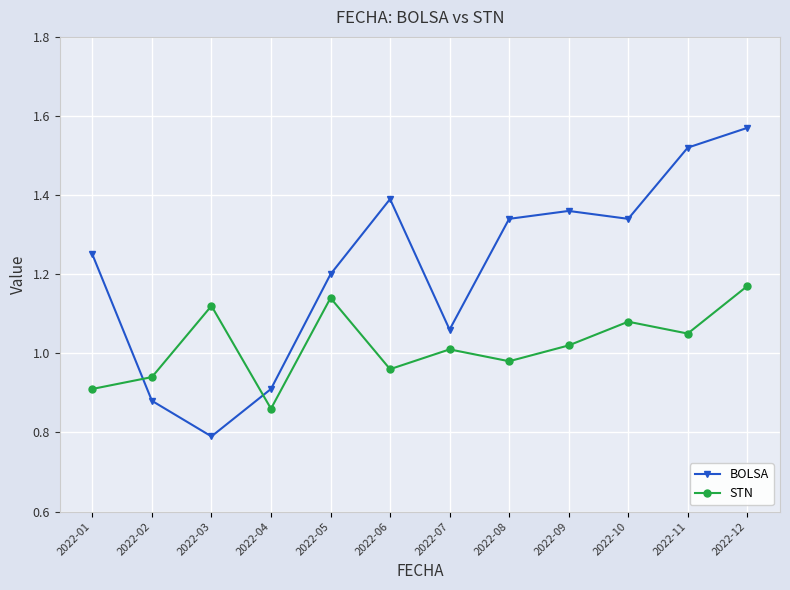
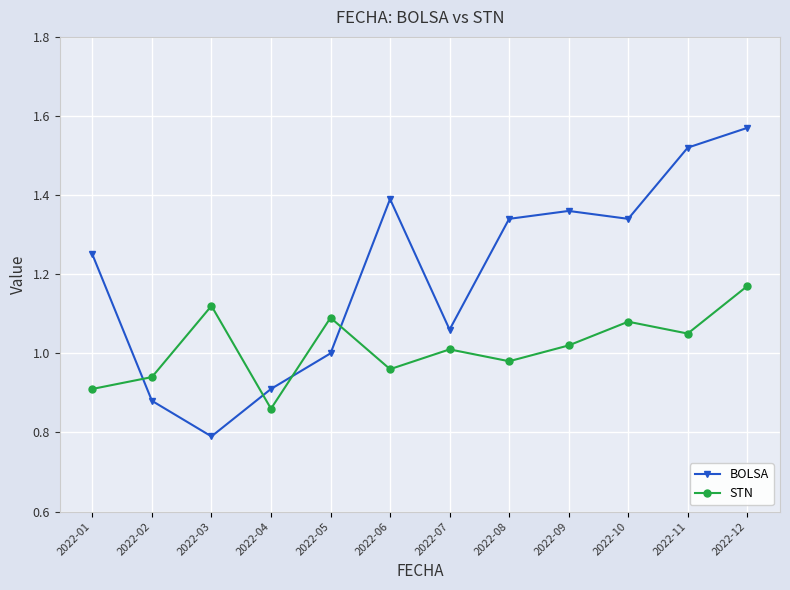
  {
    "BOLSA": {
      "2022-01": 1.25,
      "2022-02": 0.88,
      "2022-03": 0.79,
      "2022-04": 0.91,
-     "2022-05": 1.2,
+     "2022-05": 1.0,
      "2022-06": 1.39,
      "2022-07": 1.06,
      "2022-08": 1.34,
      "2022-09": 1.36,
      "2022-10": 1.34,
      "2022-11": 1.52,
      "2022-12": 1.57
    },
    "STN": {
      "2022-01": 0.91,
      "2022-02": 0.94,
      "2022-03": 1.12,
      "2022-04": 0.86,
-     "2022-05": 1.14,
+     "2022-05": 1.09,
      "2022-06": 0.96,
      "2022-07": 1.01,
      "2022-08": 0.98,
      "2022-09": 1.02,
      "2022-10": 1.08,
      "2022-11": 1.05,
      "2022-12": 1.17
    }
  }
